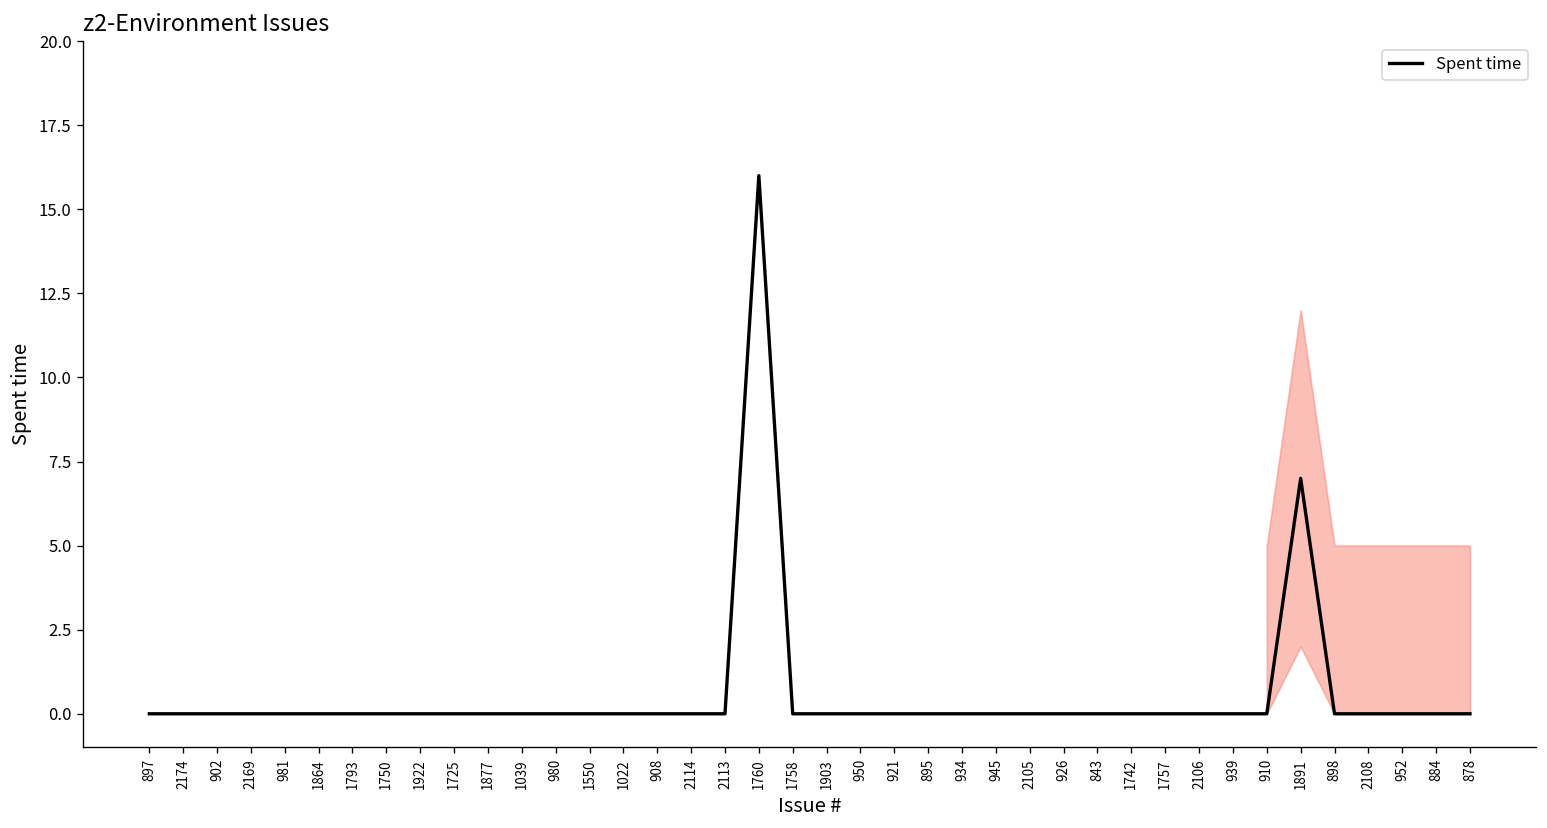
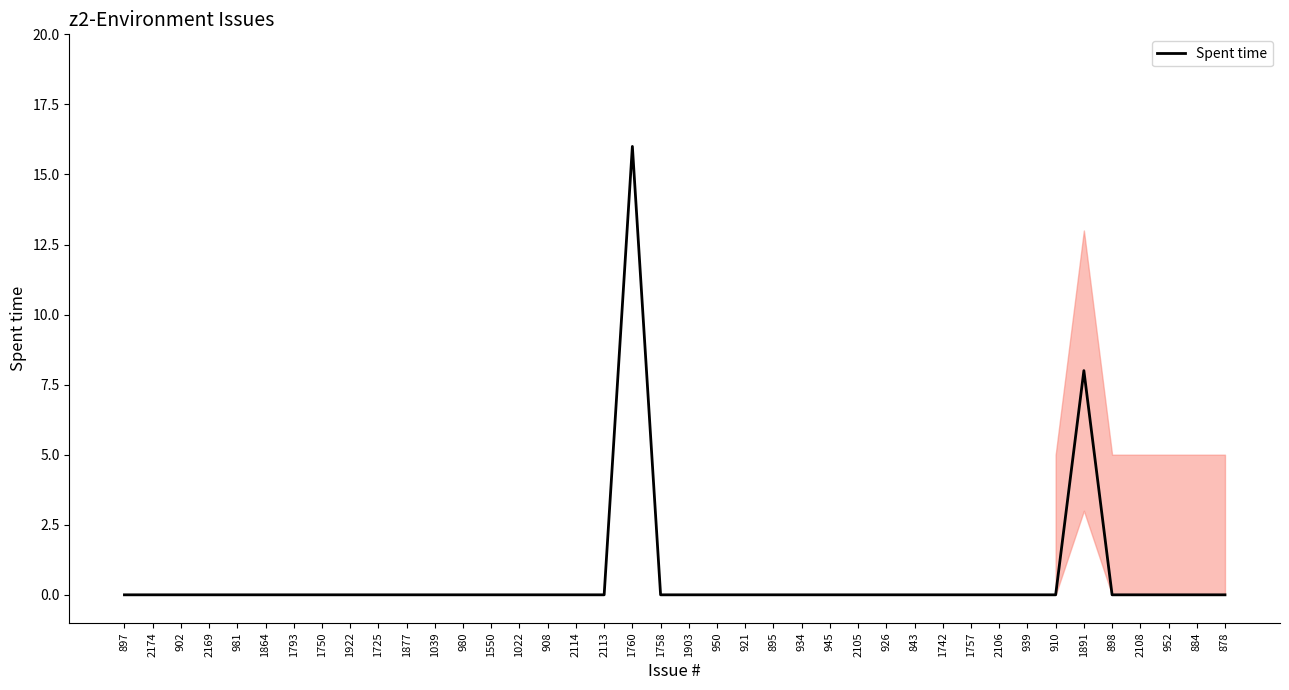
  {
    "Spent time": {
      "897": 0,
      "2174": 0,
      "902": 0,
      "2169": 0,
      "981": 0,
      "1864": 0,
      "1793": 0,
      "1750": 0,
      "1922": 0,
      "1725": 0,
      "1877": 0,
      "1039": 0,
      "980": 0,
      "1550": 0,
      "1022": 0,
      "908": 0,
      "2114": 0,
      "2113": 0,
      "1760": 16,
      "1758": 0,
      "1903": 0,
      "950": 0,
      "921": 0,
      "895": 0,
      "934": 0,
      "945": 0,
      "2105": 0,
      "926": 0,
      "843": 0,
      "1742": 0,
      "1757": 0,
      "2106": 0,
      "939": 0,
      "910": 0,
-     "1891": 7,
+     "1891": 8,
      "898": 0,
      "2108": 0,
      "952": 0,
      "884": 0,
      "878": 0
    }
  }
